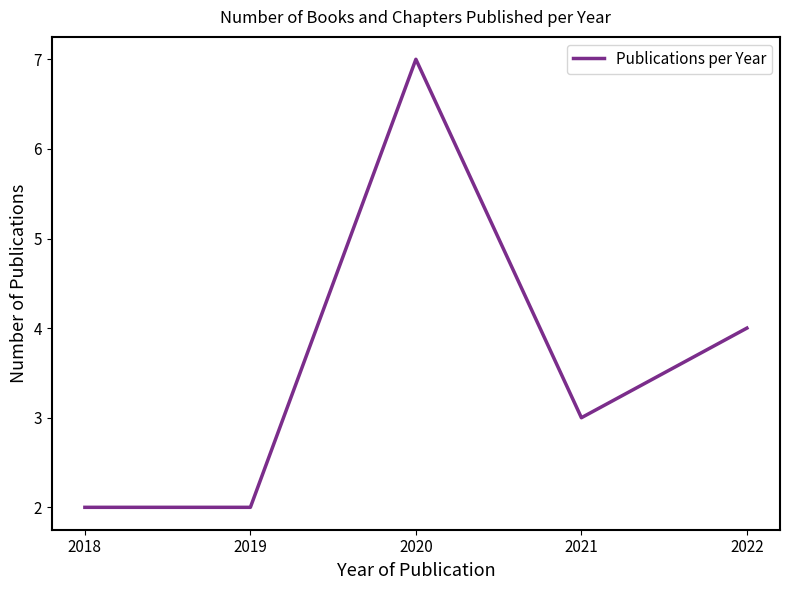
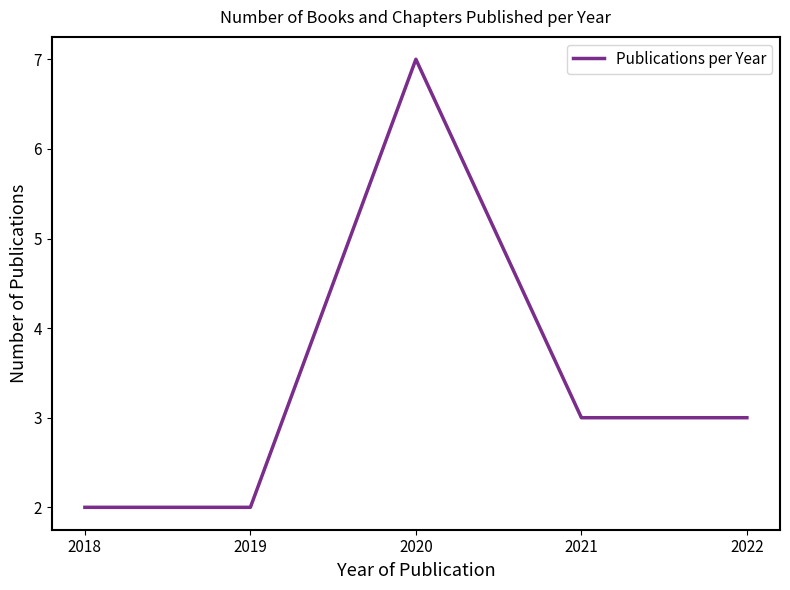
  {
    "2018": 2,
    "2019": 2,
    "2020": 7,
    "2021": 3,
-   "2022": 4
+   "2022": 3
  }
